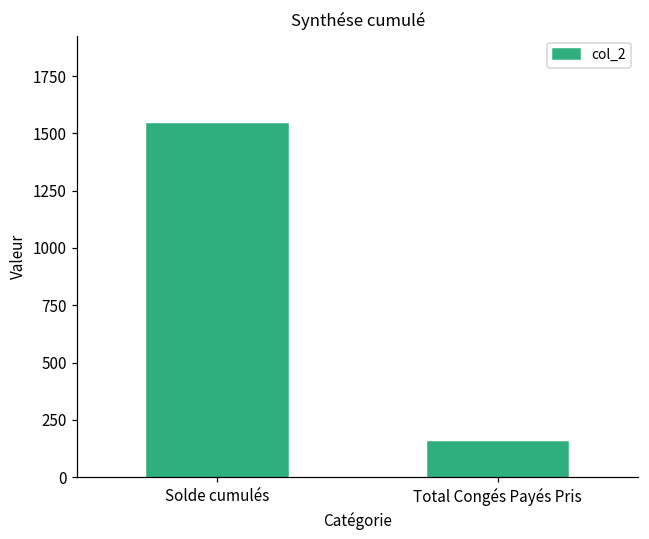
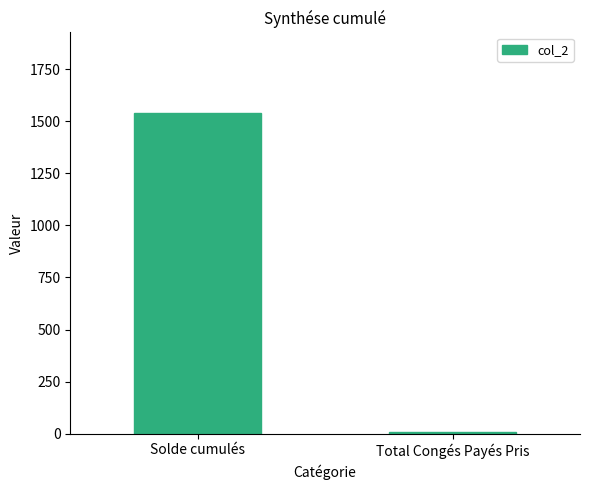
  {
    "Solde cumulés": 1540,
-   "Total Congés Payés Pris": 150
+   "Total Congés Payés Pris": 10
  }
